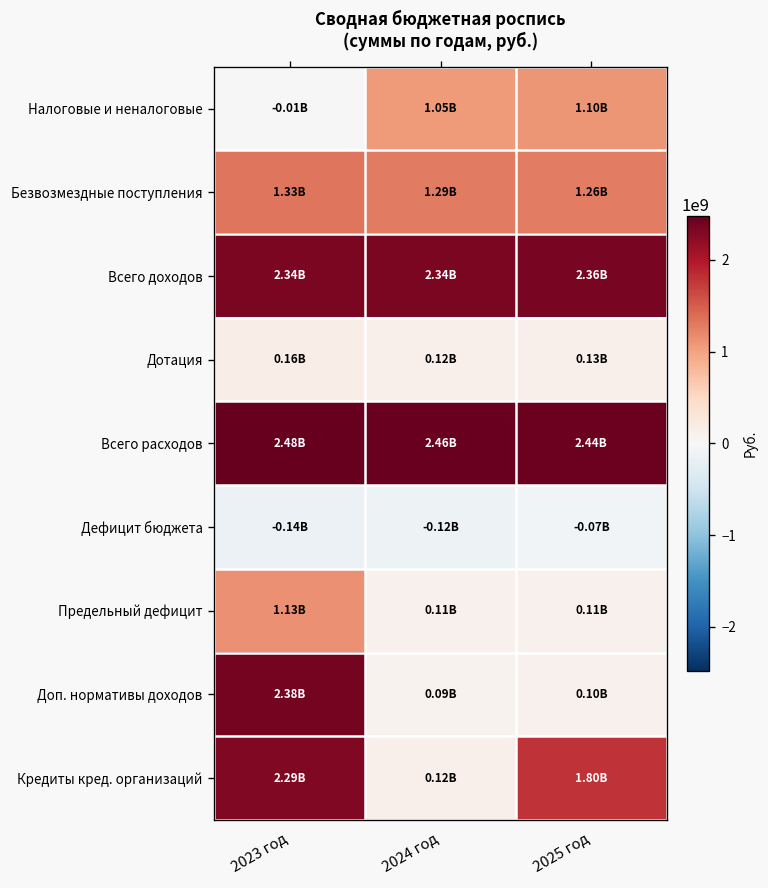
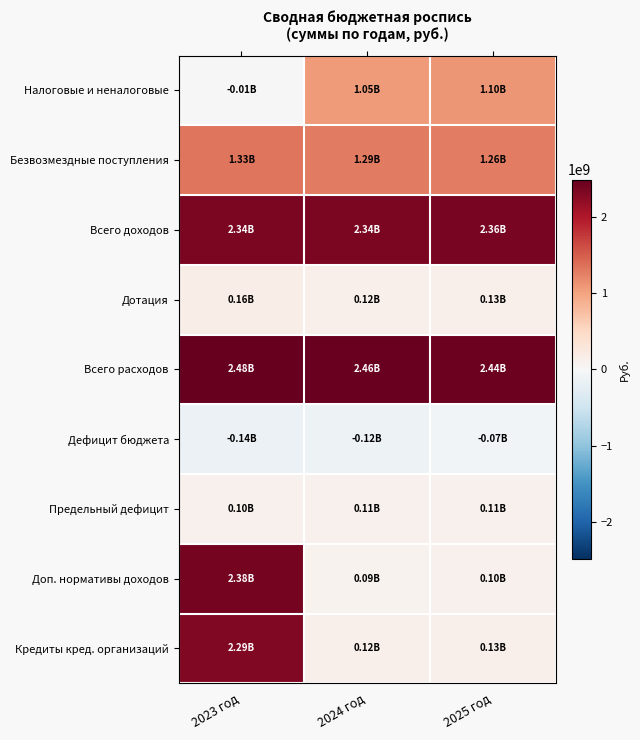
  {
    "Налоговые и неналоговые": {
      "2023 год": "-0.01B",
      "2024 год": "1.05B",
      "2025 год": "1.10B"
    },
    "Безвозмездные поступления": {
      "2023 год": "1.33B",
      "2024 год": "1.29B",
      "2025 год": "1.26B"
    },
    "Всего доходов": {
      "2023 год": "2.34B",
      "2024 год": "2.34B",
      "2025 год": "2.36B"
    },
    "Дотация": {
      "2023 год": "0.16B",
      "2024 год": "0.12B",
      "2025 год": "0.13B"
    },
    "Всего расходов": {
      "2023 год": "2.48B",
      "2024 год": "2.46B",
      "2025 год": "2.44B"
    },
    "Дефицит бюджета": {
      "2023 год": "-0.14B",
      "2024 год": "-0.12B",
      "2025 год": "-0.07B"
    },
    "Предельный дефицит": {
-     "2023 год": "1.13B",
+     "2023 год": "0.10B",
      "2024 год": "0.11B",
      "2025 год": "0.11B"
    },
    "Доп. нормативы доходов": {
      "2023 год": "2.38B",
      "2024 год": "0.09B",
      "2025 год": "0.10B"
    },
    "Кредиты кред. организаций": {
      "2023 год": "2.29B",
      "2024 год": "0.12B",
-     "2025 год": "1.80B"
+     "2025 год": "0.13B"
    }
  }
